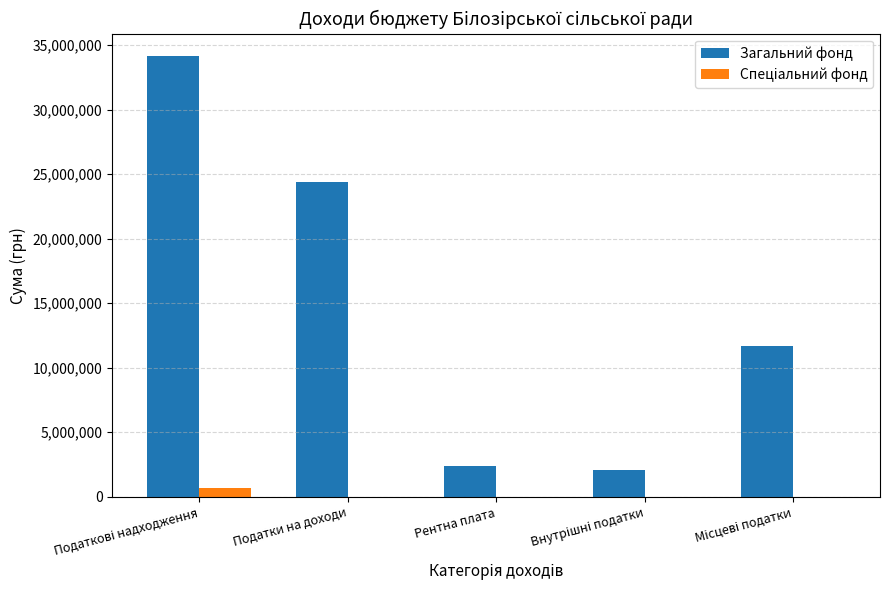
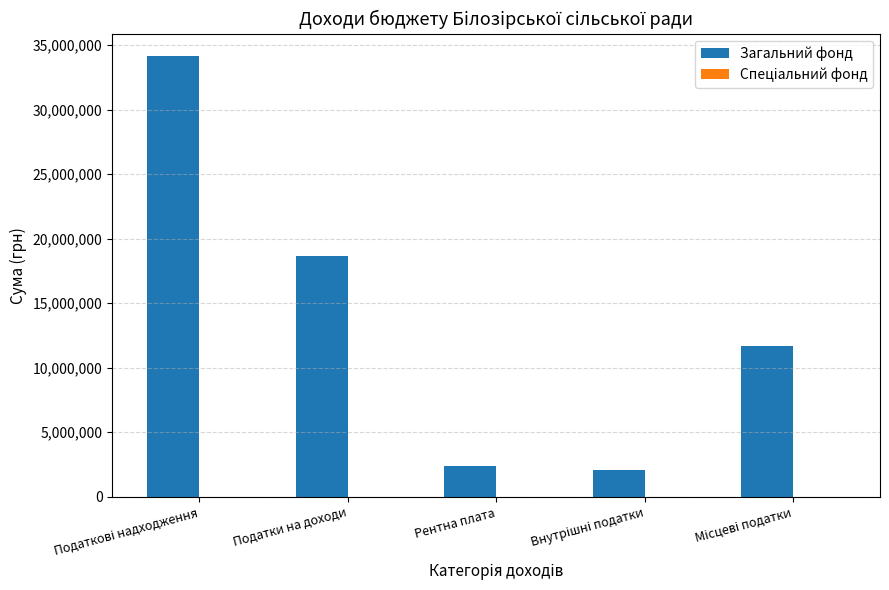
  {
    "Загальний фонд": {
      "Податкові надходження": "34,200,000",
-     "Податки на доходи": "24,400,000",
+     "Податки на доходи": "18,700,000",
      "Рентна плата": "2,400,000",
      "Внутрішні податки": "2,100,000",
      "Місцеві податки": "11,700,000"
    },
    "Спеціальний фонд": {
-     "Податкові надходження": "700,000",
+     "Податкові надходження": "0",
      "Податки на доходи": "0",
      "Рентна плата": "0",
      "Внутрішні податки": "0",
      "Місцеві податки": "0"
    }
  }
